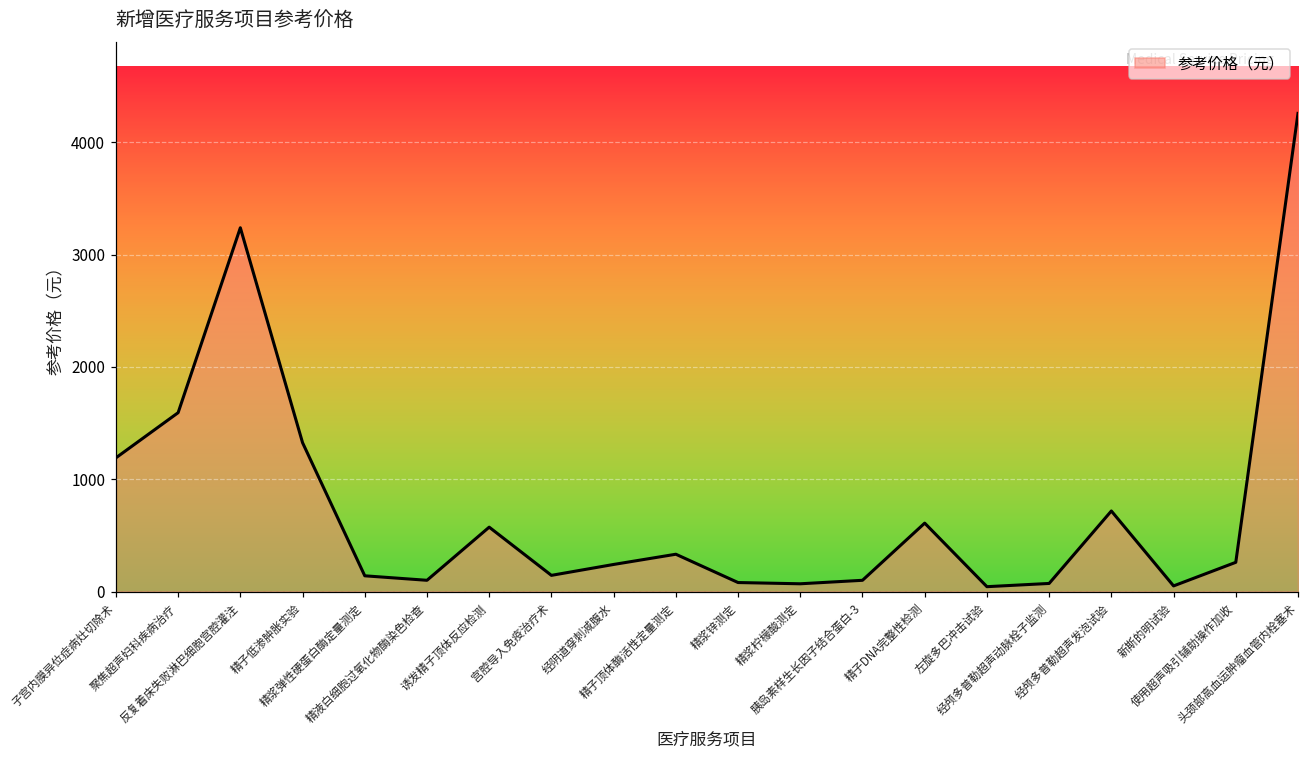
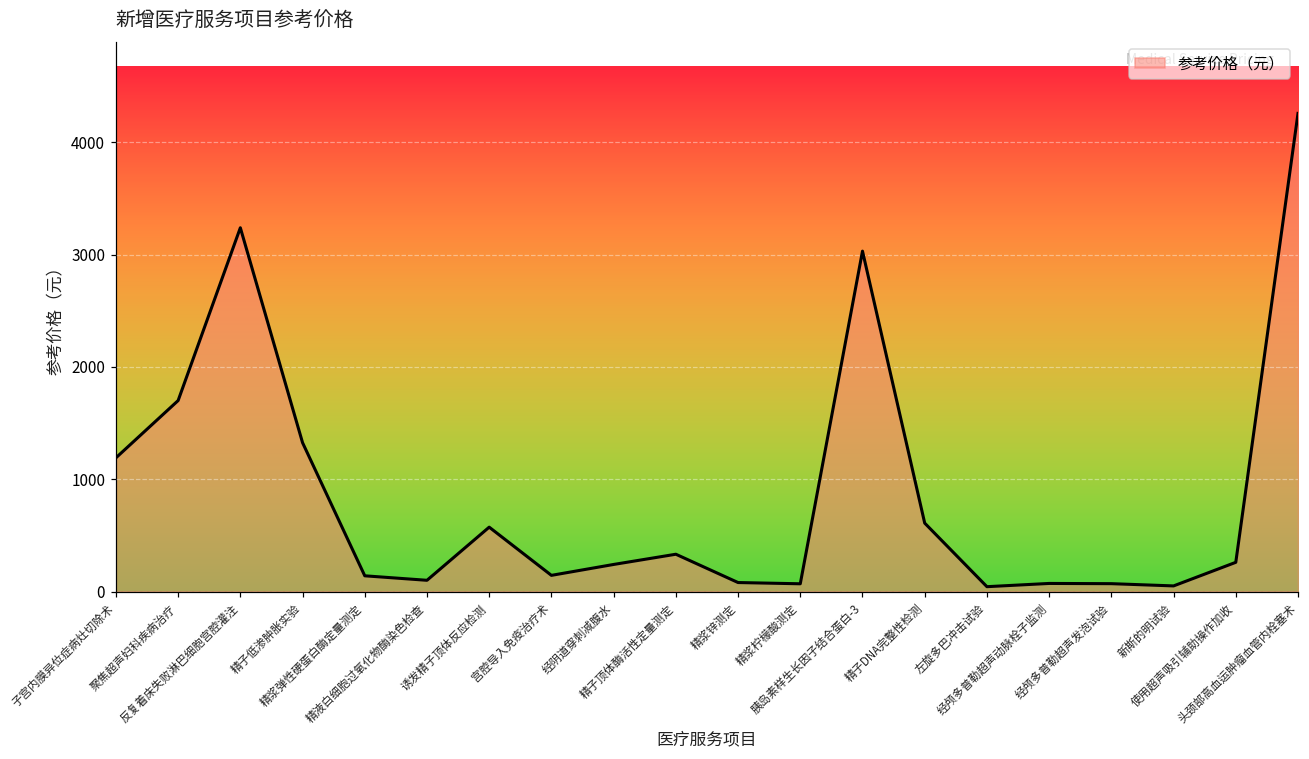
  {
    "子宫内膜异位症病灶切除术": 1190,
-   "聚焦超声妇科疾病治疗": 1590,
+   "聚焦超声妇科疾病治疗": 1700,
    "反复着床失败淋巴细胞宫腔灌注": 3240,
    "精子低渗肿胀实验": 1330,
    "精浆弹性硬蛋白酶定量测定": 140,
    "精液白细胞过氧化物酶染色检查": 100,
    "诱发精子顶体反应检测": 570,
    "宫腔导入免疫治疗术": 140,
    "经阴道穿刺减腹水": 240,
    "精子顶体酶活性定量测定": 330,
    "精浆锌测定": 80,
    "精浆柠檬酸测定": 70,
-   "胰岛素样生长因子结合蛋白-3": 100,
+   "胰岛素样生长因子结合蛋白-3": 3030,
    "精子DNA完整性检测": 610,
    "左旋多巴冲击试验": 40,
    "经颅多普勒超声动脉栓子监测": 70,
-   "经颅多普勒超声发泡试验": 720,
+   "经颅多普勒超声发泡试验": 70,
    "新斯的明试验": 50,
    "使用超声吸引辅助操作加收": 260,
    "头颈部高血运肿瘤血管内栓塞术": 4260
  }
